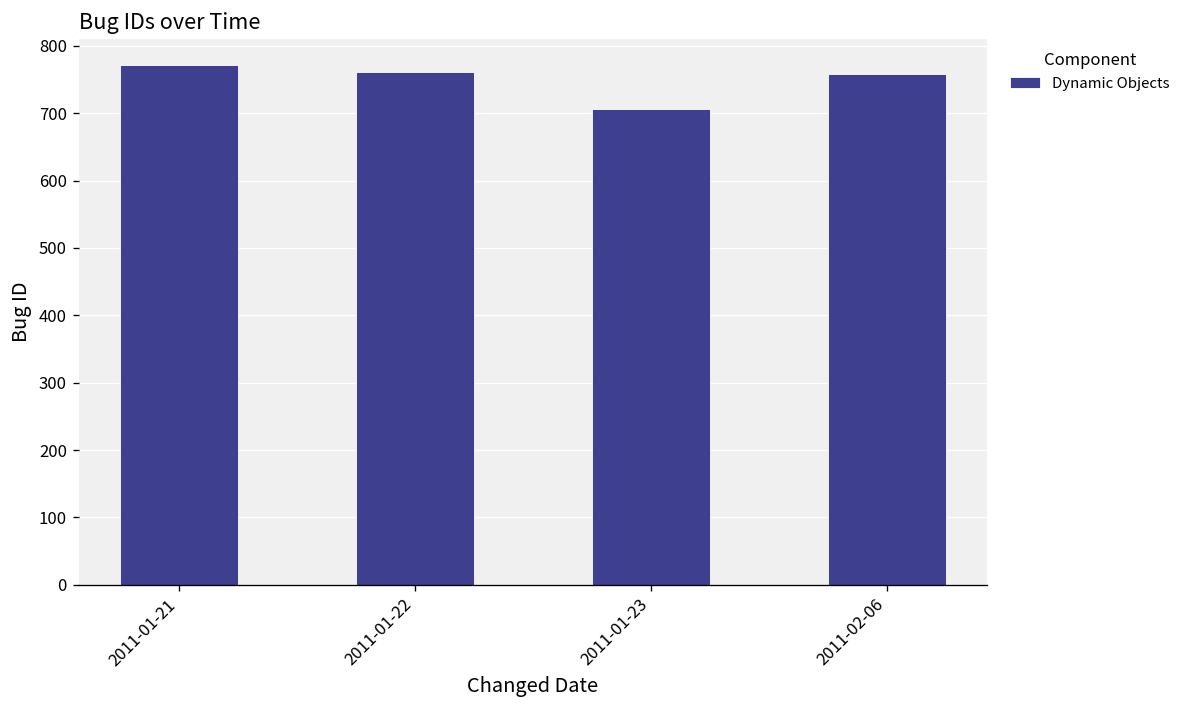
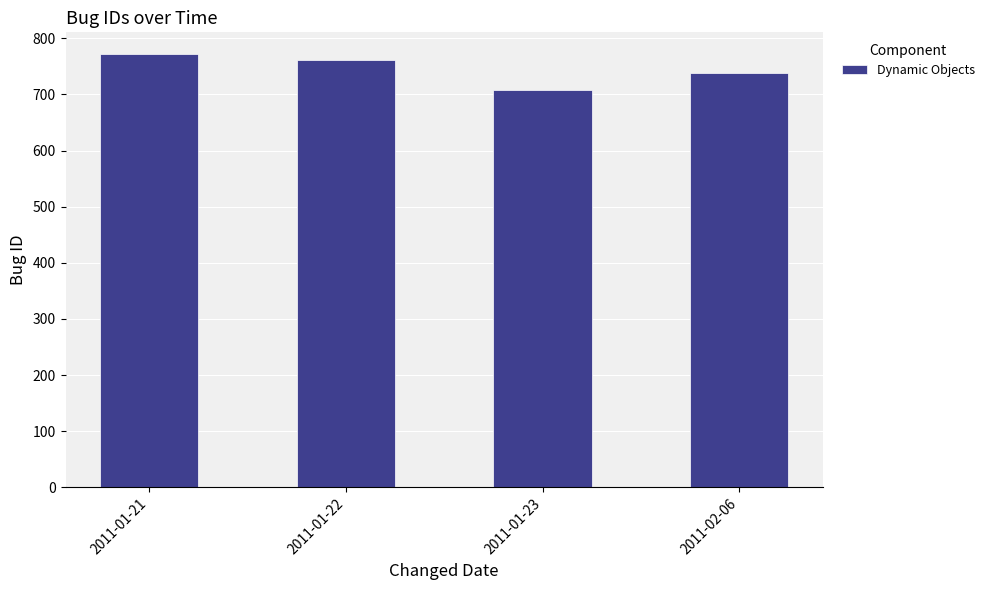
  {
    "2011-01-21": 770,
    "2011-01-22": 760,
    "2011-01-23": 710,
-   "2011-02-06": 760
+   "2011-02-06": 740
  }
